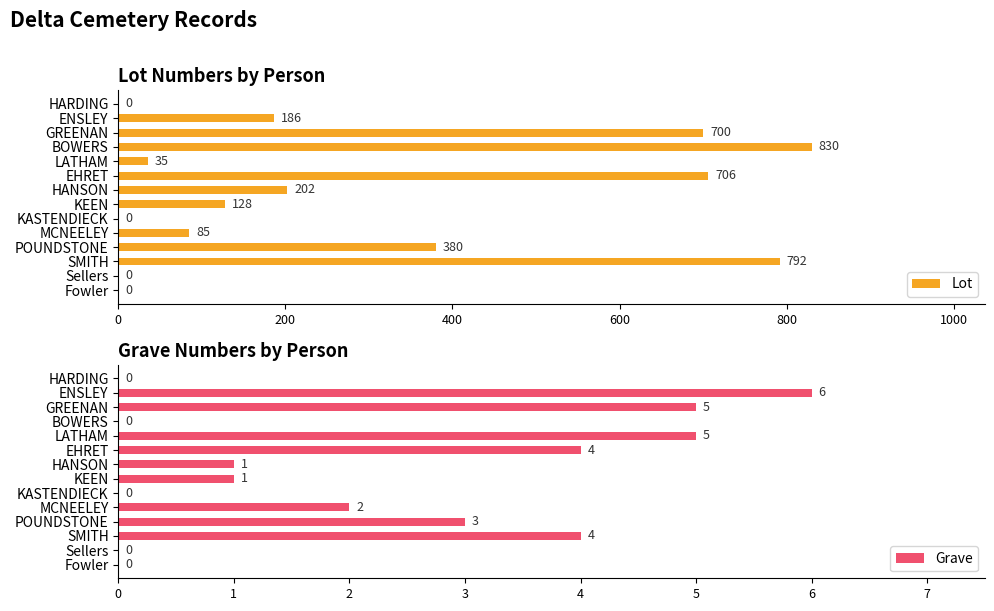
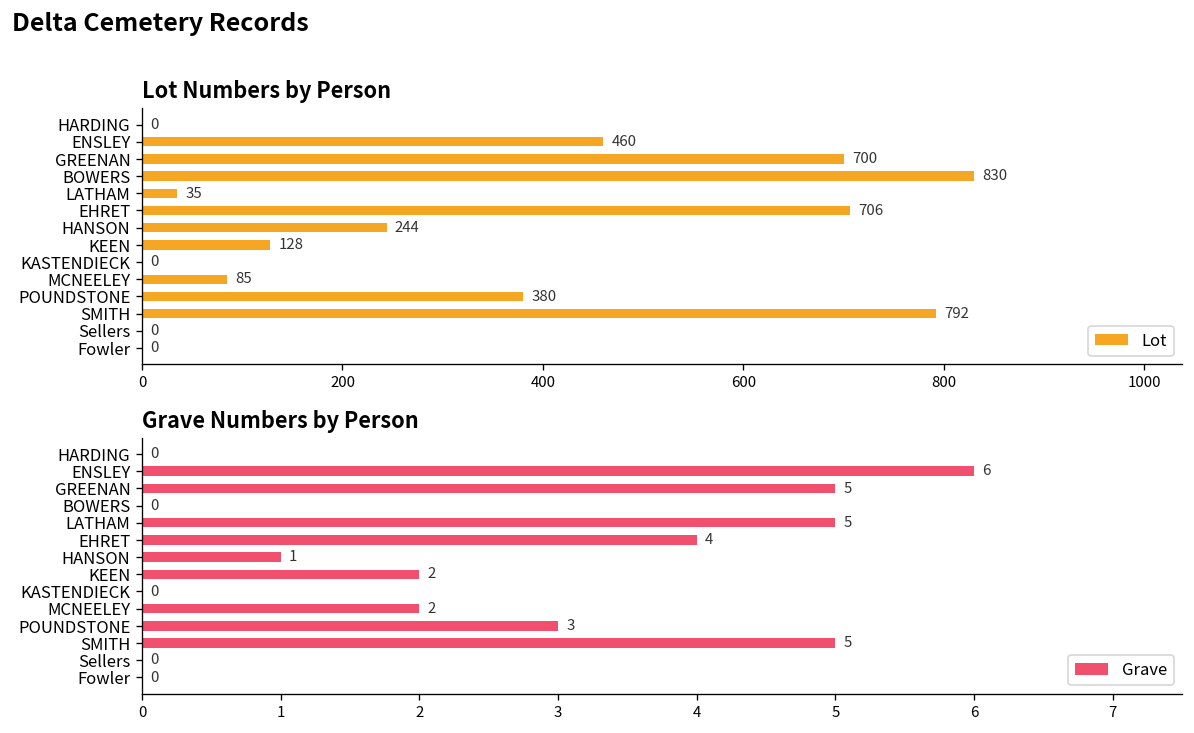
  {
    "Lot Numbers by Person": {
      "HARDING": 0,
-     "ENSLEY": 186,
+     "ENSLEY": 460,
      "GREENAN": 700,
      "BOWERS": 830,
      "LATHAM": 35,
      "EHRET": 706,
-     "HANSON": 202,
+     "HANSON": 244,
      "KEEN": 128,
      "KASTENDIECK": 0,
      "MCNEELEY": 85,
      "POUNDSTONE": 380,
      "SMITH": 792,
      "Sellers": 0,
      "Fowler": 0
    },
    "Grave Numbers by Person": {
      "HARDING": 0,
      "ENSLEY": 6,
      "GREENAN": 5,
      "BOWERS": 0,
      "LATHAM": 5,
      "EHRET": 4,
      "HANSON": 1,
-     "KEEN": 1,
+     "KEEN": 2,
      "KASTENDIECK": 0,
      "MCNEELEY": 2,
      "POUNDSTONE": 3,
-     "SMITH": 4,
+     "SMITH": 5,
      "Sellers": 0,
      "Fowler": 0
    }
  }
